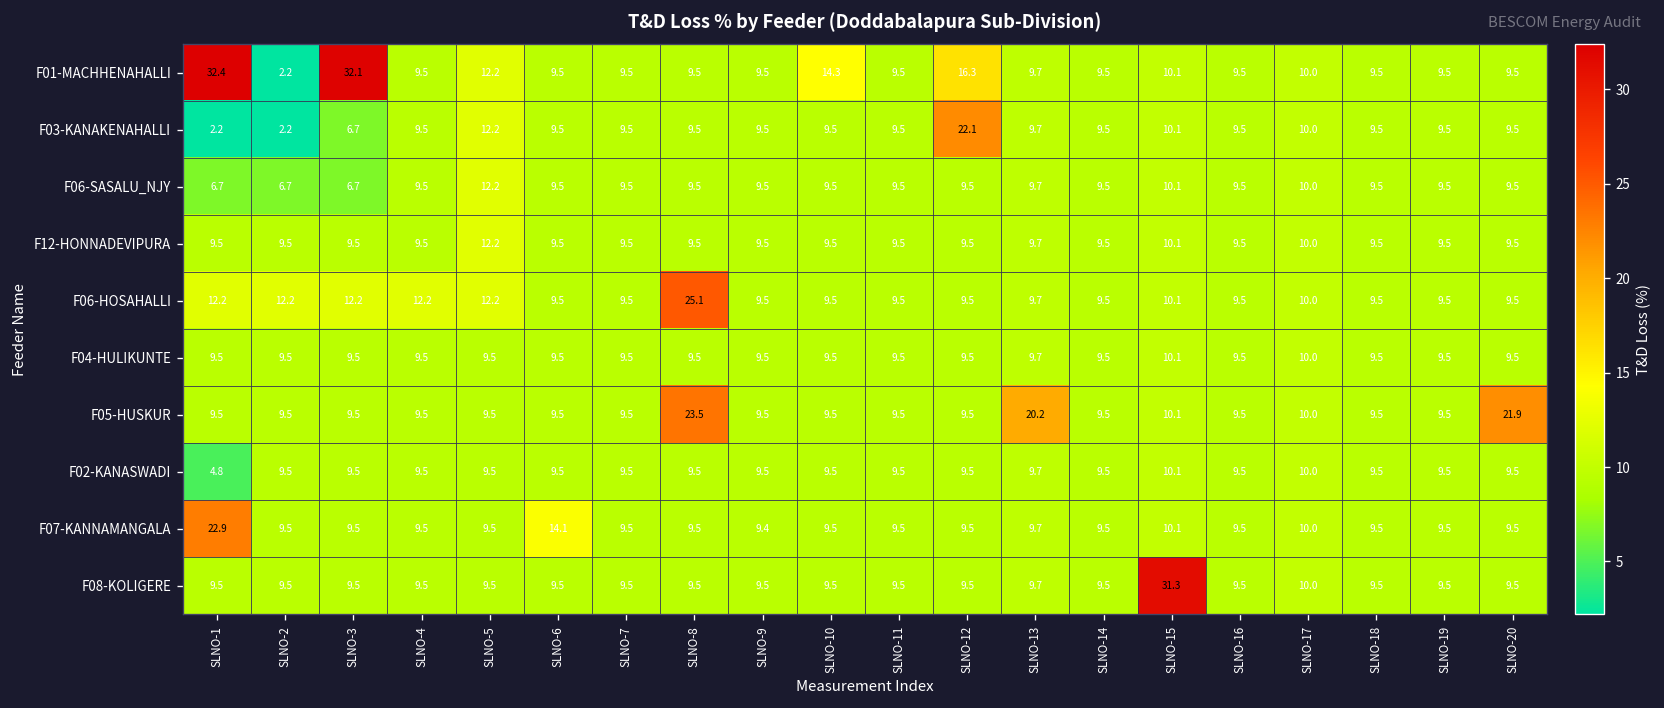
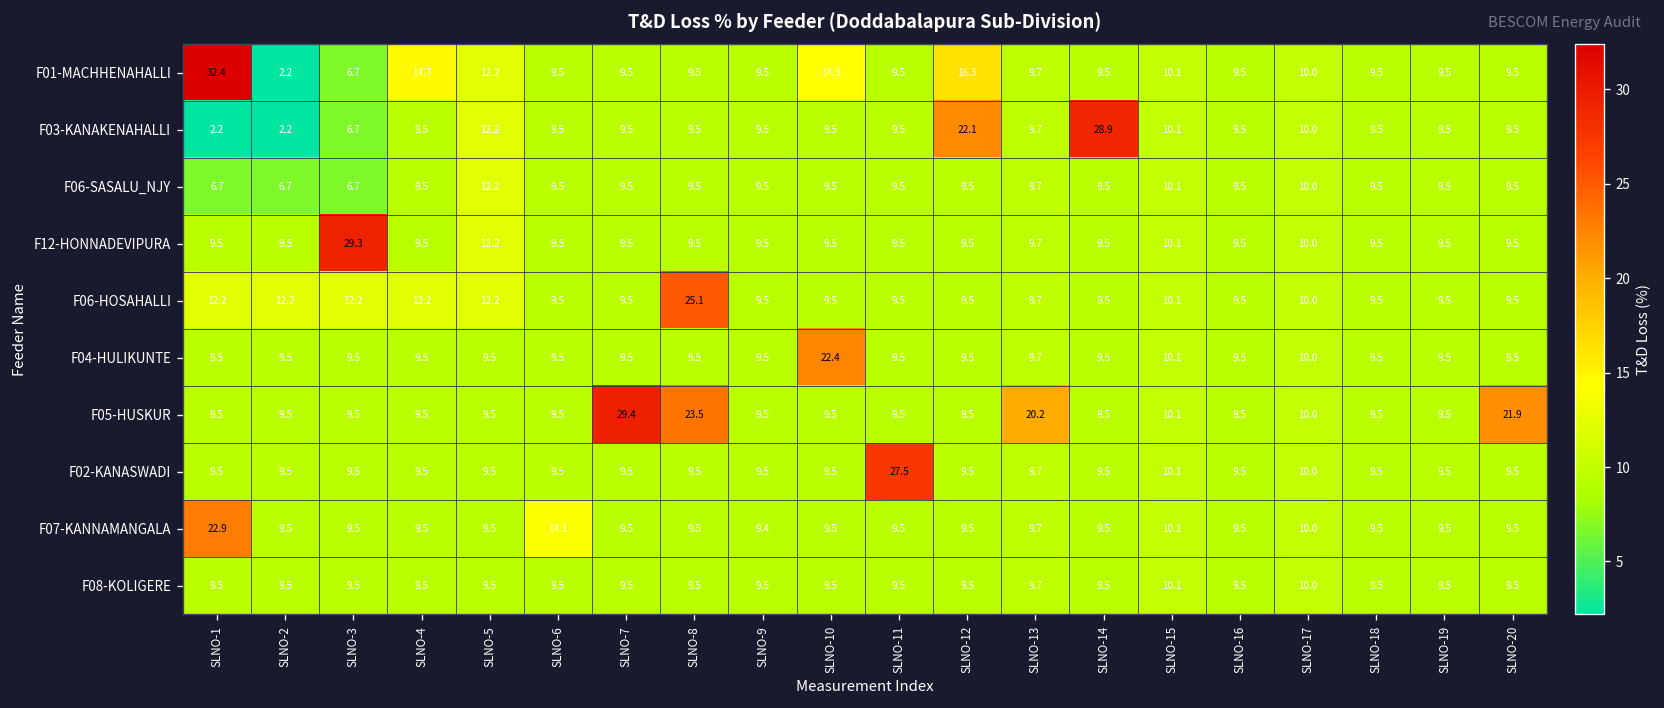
  {
    "F01-MACHHENAHALLI": {
      "SLNO-1": 32.4,
      "SLNO-2": 2.2,
-     "SLNO-3": 32.1,
-     "SLNO-4": 9.5,
+     "SLNO-3": 6.7,
+     "SLNO-4": 14.7,
      "SLNO-5": 12.2,
      "SLNO-6": 9.5,
      "SLNO-7": 9.5,
      "SLNO-8": 9.5,
      "SLNO-9": 9.5,
      "SLNO-10": 14.3,
      "SLNO-11": 9.5,
      "SLNO-12": 16.3,
      "SLNO-13": 9.7,
      "SLNO-14": 9.5,
      "SLNO-15": 10.1,
      "SLNO-16": 9.5,
      "SLNO-17": 10.0,
      "SLNO-18": 9.5,
      "SLNO-19": 9.5,
      "SLNO-20": 9.5
    },
    "F03-KANAKENAHALLI": {
      "SLNO-1": 2.2,
      "SLNO-2": 2.2,
      "SLNO-3": 6.7,
      "SLNO-4": 9.5,
      "SLNO-5": 12.2,
      "SLNO-6": 9.5,
      "SLNO-7": 9.5,
      "SLNO-8": 9.5,
      "SLNO-9": 9.5,
      "SLNO-10": 9.5,
      "SLNO-11": 9.5,
      "SLNO-12": 22.1,
      "SLNO-13": 9.7,
-     "SLNO-14": 9.5,
+     "SLNO-14": 28.9,
      "SLNO-15": 10.1,
      "SLNO-16": 9.5,
      "SLNO-17": 10.0,
      "SLNO-18": 9.5,
      "SLNO-19": 9.5,
      "SLNO-20": 9.5
    },
    "F06-SASALU_NJY": {
      "SLNO-1": 6.7,
      "SLNO-2": 6.7,
      "SLNO-3": 6.7,
      "SLNO-4": 9.5,
      "SLNO-5": 12.2,
      "SLNO-6": 9.5,
      "SLNO-7": 9.5,
      "SLNO-8": 9.5,
      "SLNO-9": 9.5,
      "SLNO-10": 9.5,
      "SLNO-11": 9.5,
      "SLNO-12": 9.5,
      "SLNO-13": 9.7,
      "SLNO-14": 9.5,
      "SLNO-15": 10.1,
      "SLNO-16": 9.5,
      "SLNO-17": 10.0,
      "SLNO-18": 9.5,
      "SLNO-19": 9.5,
      "SLNO-20": 9.5
    },
    "F12-HONNADEVIPURA": {
      "SLNO-1": 9.5,
      "SLNO-2": 9.5,
-     "SLNO-3": 9.5,
+     "SLNO-3": 29.3,
      "SLNO-4": 9.5,
      "SLNO-5": 12.2,
      "SLNO-6": 9.5,
      "SLNO-7": 9.5,
      "SLNO-8": 9.5,
      "SLNO-9": 9.5,
      "SLNO-10": 9.5,
      "SLNO-11": 9.5,
      "SLNO-12": 9.5,
      "SLNO-13": 9.7,
      "SLNO-14": 9.5,
      "SLNO-15": 10.1,
      "SLNO-16": 9.5,
      "SLNO-17": 10.0,
      "SLNO-18": 9.5,
      "SLNO-19": 9.5,
      "SLNO-20": 9.5
    },
    "F06-HOSAHALLI": {
      "SLNO-1": 12.2,
      "SLNO-2": 12.2,
      "SLNO-3": 12.2,
      "SLNO-4": 12.2,
      "SLNO-5": 12.2,
      "SLNO-6": 9.5,
      "SLNO-7": 9.5,
      "SLNO-8": 25.1,
      "SLNO-9": 9.5,
      "SLNO-10": 9.5,
      "SLNO-11": 9.5,
      "SLNO-12": 9.5,
      "SLNO-13": 9.7,
      "SLNO-14": 9.5,
      "SLNO-15": 10.1,
      "SLNO-16": 9.5,
      "SLNO-17": 10.0,
      "SLNO-18": 9.5,
      "SLNO-19": 9.5,
      "SLNO-20": 9.5
    },
    "F04-HULIKUNTE": {
      "SLNO-1": 9.5,
      "SLNO-2": 9.5,
      "SLNO-3": 9.5,
      "SLNO-4": 9.5,
      "SLNO-5": 9.5,
      "SLNO-6": 9.5,
      "SLNO-7": 9.5,
      "SLNO-8": 9.5,
      "SLNO-9": 9.5,
-     "SLNO-10": 9.5,
+     "SLNO-10": 22.4,
      "SLNO-11": 9.5,
      "SLNO-12": 9.5,
      "SLNO-13": 9.7,
      "SLNO-14": 9.5,
      "SLNO-15": 10.1,
      "SLNO-16": 9.5,
      "SLNO-17": 10.0,
      "SLNO-18": 9.5,
      "SLNO-19": 9.5,
      "SLNO-20": 9.5
    },
    "F05-HUSKUR": {
      "SLNO-1": 9.5,
      "SLNO-2": 9.5,
      "SLNO-3": 9.5,
      "SLNO-4": 9.5,
      "SLNO-5": 9.5,
      "SLNO-6": 9.5,
-     "SLNO-7": 9.5,
+     "SLNO-7": 29.4,
      "SLNO-8": 23.5,
      "SLNO-9": 9.5,
      "SLNO-10": 9.5,
      "SLNO-11": 9.5,
      "SLNO-12": 9.5,
      "SLNO-13": 20.2,
      "SLNO-14": 9.5,
      "SLNO-15": 10.1,
      "SLNO-16": 9.5,
      "SLNO-17": 10.0,
      "SLNO-18": 9.5,
      "SLNO-19": 9.5,
      "SLNO-20": 21.9
    },
    "F02-KANASWADI": {
-     "SLNO-1": 4.8,
+     "SLNO-1": 9.5,
      "SLNO-2": 9.5,
      "SLNO-3": 9.5,
      "SLNO-4": 9.5,
      "SLNO-5": 9.5,
      "SLNO-6": 9.5,
      "SLNO-7": 9.5,
      "SLNO-8": 9.5,
      "SLNO-9": 9.5,
      "SLNO-10": 9.5,
-     "SLNO-11": 9.5,
+     "SLNO-11": 27.5,
      "SLNO-12": 9.5,
      "SLNO-13": 9.7,
      "SLNO-14": 9.5,
      "SLNO-15": 10.1,
      "SLNO-16": 9.5,
      "SLNO-17": 10.0,
      "SLNO-18": 9.5,
      "SLNO-19": 9.5,
      "SLNO-20": 9.5
    },
    "F07-KANNAMANGALA": {
      "SLNO-1": 22.9,
      "SLNO-2": 9.5,
      "SLNO-3": 9.5,
      "SLNO-4": 9.5,
      "SLNO-5": 9.5,
      "SLNO-6": 14.1,
      "SLNO-7": 9.5,
      "SLNO-8": 9.5,
      "SLNO-9": 9.4,
      "SLNO-10": 9.5,
      "SLNO-11": 9.5,
      "SLNO-12": 9.5,
      "SLNO-13": 9.7,
      "SLNO-14": 9.5,
      "SLNO-15": 10.1,
      "SLNO-16": 9.5,
      "SLNO-17": 10.0,
      "SLNO-18": 9.5,
      "SLNO-19": 9.5,
      "SLNO-20": 9.5
    },
    "F08-KOLIGERE": {
      "SLNO-1": 9.5,
      "SLNO-2": 9.5,
      "SLNO-3": 9.5,
      "SLNO-4": 9.5,
      "SLNO-5": 9.5,
      "SLNO-6": 9.5,
      "SLNO-7": 9.5,
      "SLNO-8": 9.5,
      "SLNO-9": 9.5,
      "SLNO-10": 9.5,
      "SLNO-11": 9.5,
      "SLNO-12": 9.5,
      "SLNO-13": 9.7,
      "SLNO-14": 9.5,
-     "SLNO-15": 31.3,
+     "SLNO-15": 10.1,
      "SLNO-16": 9.5,
      "SLNO-17": 10.0,
      "SLNO-18": 9.5,
      "SLNO-19": 9.5,
      "SLNO-20": 9.5
    }
  }
